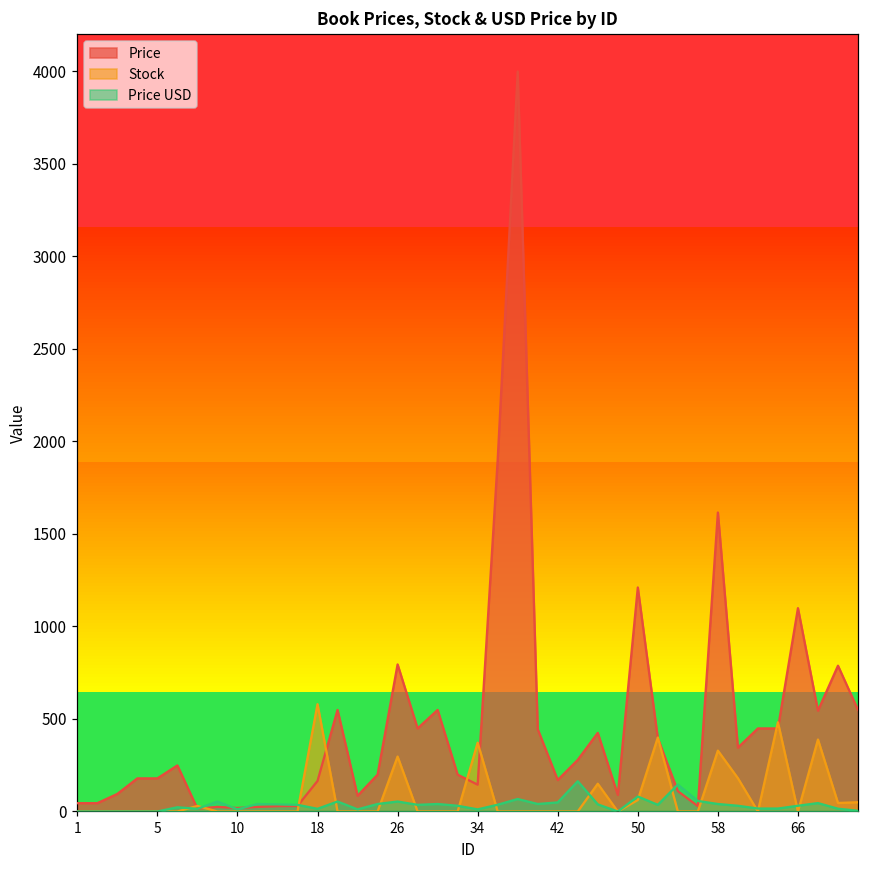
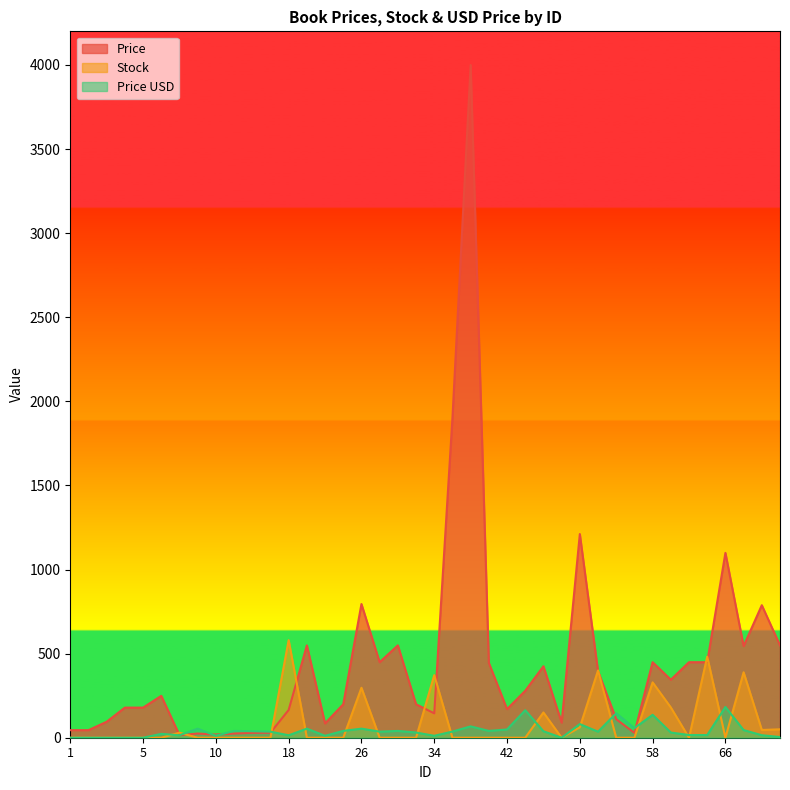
  {
    "Price": {
      "42": 170,
      "50": 1210,
-     "58": 1620,
+     "58": 450,
      "66": 1100
    },
    "Stock": {
      "42": 0,
      "50": 60,
      "58": 330,
      "66": 0
    },
    "Price USD": {
      "42": 50,
      "50": 80,
-     "58": 40,
-     "66": 30
+     "58": 140,
+     "66": 180
    }
  }
